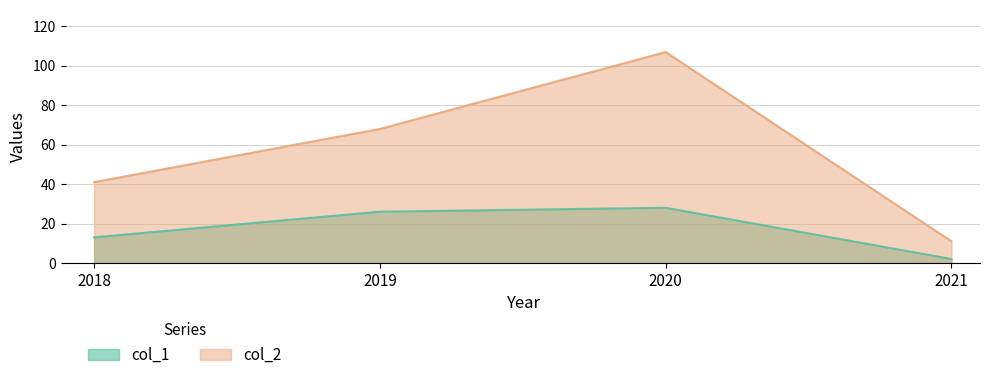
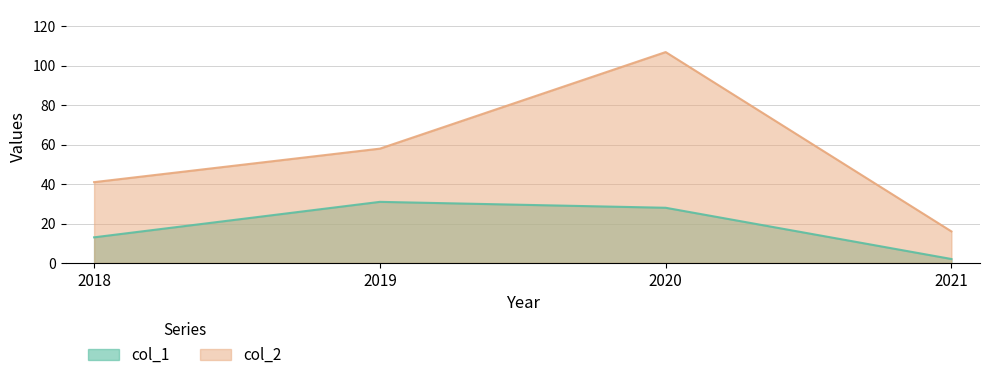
  {
    "col_1": {
      "2018": 13,
-     "2019": 26,
+     "2019": 31,
      "2020": 28,
      "2021": 2
    },
    "col_2": {
      "2018": 41,
-     "2019": 68,
+     "2019": 58,
      "2020": 107,
-     "2021": 11
+     "2021": 16
    }
  }
